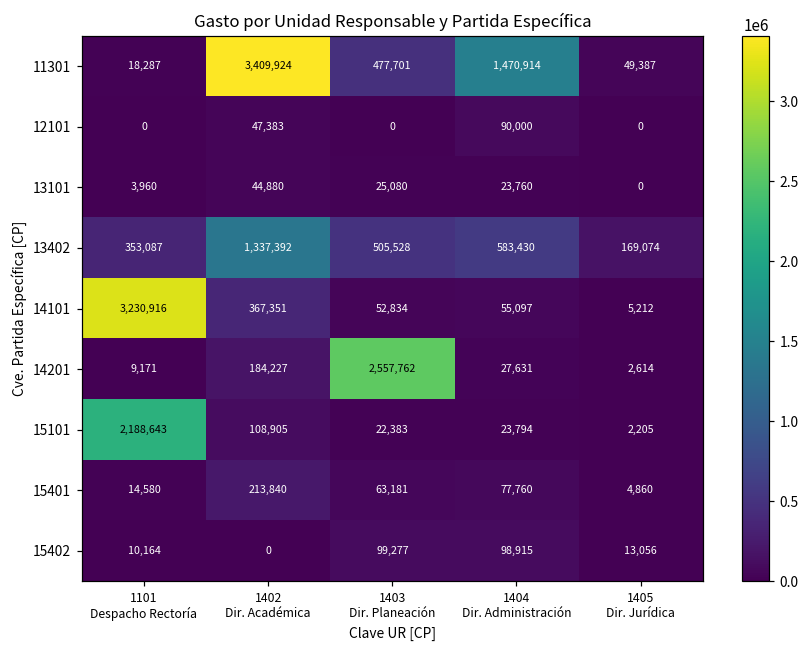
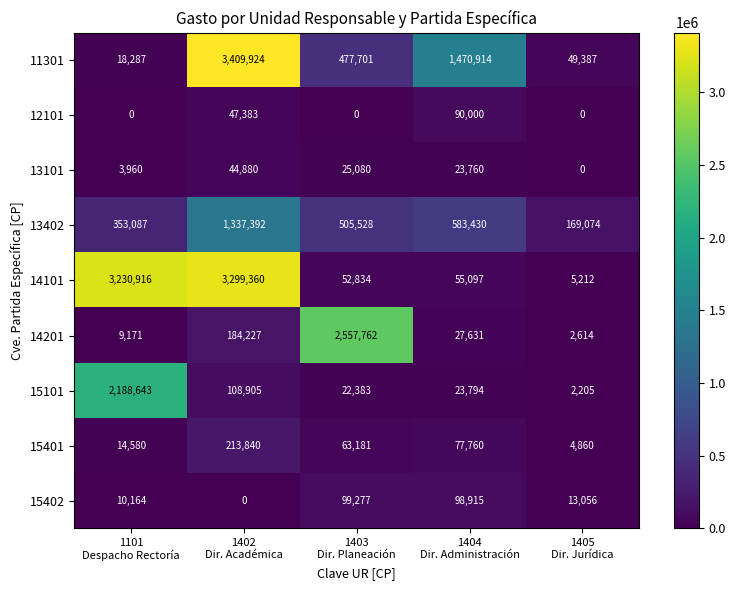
  {
    "11301": {
      "1101 Despacho Rectoría": "18,287",
      "1402 Dir. Académica": "3,409,924",
      "1403 Dir. Planeación": "477,701",
      "1404 Dir. Administración": "1,470,914",
      "1405 Dir. Jurídica": "49,387"
    },
    "12101": {
      "1101 Despacho Rectoría": "0",
      "1402 Dir. Académica": "47,383",
      "1403 Dir. Planeación": "0",
      "1404 Dir. Administración": "90,000",
      "1405 Dir. Jurídica": "0"
    },
    "13101": {
      "1101 Despacho Rectoría": "3,960",
      "1402 Dir. Académica": "44,880",
      "1403 Dir. Planeación": "25,080",
      "1404 Dir. Administración": "23,760",
      "1405 Dir. Jurídica": "0"
    },
    "13402": {
      "1101 Despacho Rectoría": "353,087",
      "1402 Dir. Académica": "1,337,392",
      "1403 Dir. Planeación": "505,528",
      "1404 Dir. Administración": "583,430",
      "1405 Dir. Jurídica": "169,074"
    },
    "14101": {
      "1101 Despacho Rectoría": "3,230,916",
-     "1402 Dir. Académica": "367,351",
+     "1402 Dir. Académica": "3,299,360",
      "1403 Dir. Planeación": "52,834",
      "1404 Dir. Administración": "55,097",
      "1405 Dir. Jurídica": "5,212"
    },
    "14201": {
      "1101 Despacho Rectoría": "9,171",
      "1402 Dir. Académica": "184,227",
      "1403 Dir. Planeación": "2,557,762",
      "1404 Dir. Administración": "27,631",
      "1405 Dir. Jurídica": "2,614"
    },
    "15101": {
      "1101 Despacho Rectoría": "2,188,643",
      "1402 Dir. Académica": "108,905",
      "1403 Dir. Planeación": "22,383",
      "1404 Dir. Administración": "23,794",
      "1405 Dir. Jurídica": "2,205"
    },
    "15401": {
      "1101 Despacho Rectoría": "14,580",
      "1402 Dir. Académica": "213,840",
      "1403 Dir. Planeación": "63,181",
      "1404 Dir. Administración": "77,760",
      "1405 Dir. Jurídica": "4,860"
    },
    "15402": {
      "1101 Despacho Rectoría": "10,164",
      "1402 Dir. Académica": "0",
      "1403 Dir. Planeación": "99,277",
      "1404 Dir. Administración": "98,915",
      "1405 Dir. Jurídica": "13,056"
    }
  }
